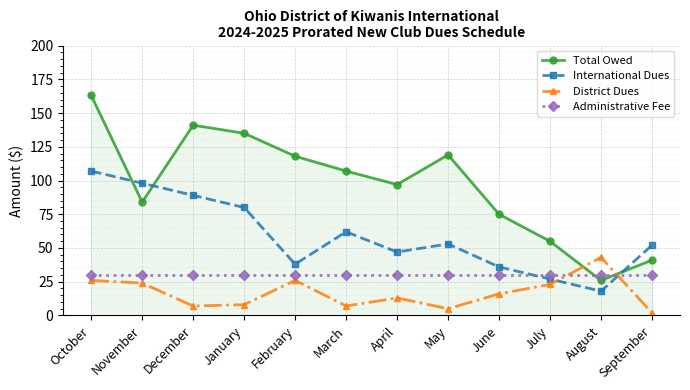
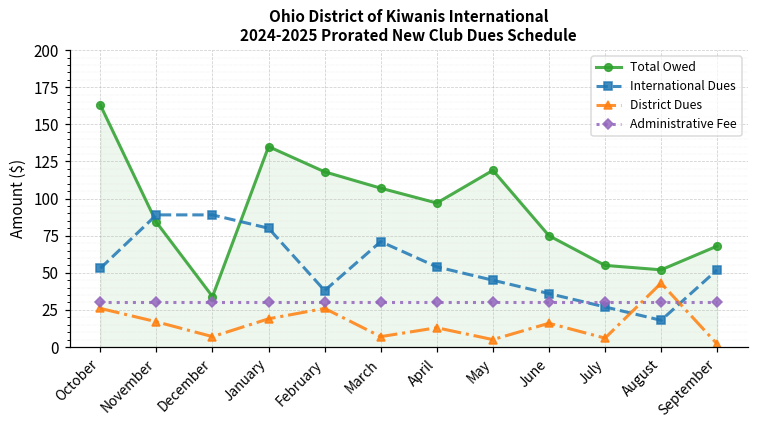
  {
    "Total Owed": {
      "October": 163,
      "November": 84,
-     "December": 141,
+     "December": 34,
      "January": 135,
      "February": 118,
      "March": 107,
      "April": 97,
      "May": 119,
      "June": 75,
      "July": 55,
-     "August": 26,
-     "September": 41
+     "August": 52,
+     "September": 68
    },
    "International Dues": {
-     "October": 107,
-     "November": 98,
+     "October": 53,
+     "November": 89,
      "December": 89,
      "January": 80,
      "February": 38,
-     "March": 62,
-     "April": 47,
-     "May": 53,
+     "March": 71,
+     "April": 54,
+     "May": 45,
      "June": 36,
      "July": 27,
      "August": 18,
      "September": 52
    },
    "District Dues": {
      "October": 26,
-     "November": 24,
+     "November": 17,
      "December": 7,
-     "January": 8,
+     "January": 19,
      "February": 26,
      "March": 7,
      "April": 13,
      "May": 5,
      "June": 16,
-     "July": 23,
+     "July": 6,
      "August": 43,
      "September": 2
    },
    "Administrative Fee": {
      "October": 30,
      "November": 30,
      "December": 30,
      "January": 30,
      "February": 30,
      "March": 30,
      "April": 30,
      "May": 30,
      "June": 30,
      "July": 30,
      "August": 30,
      "September": 30
    }
  }
